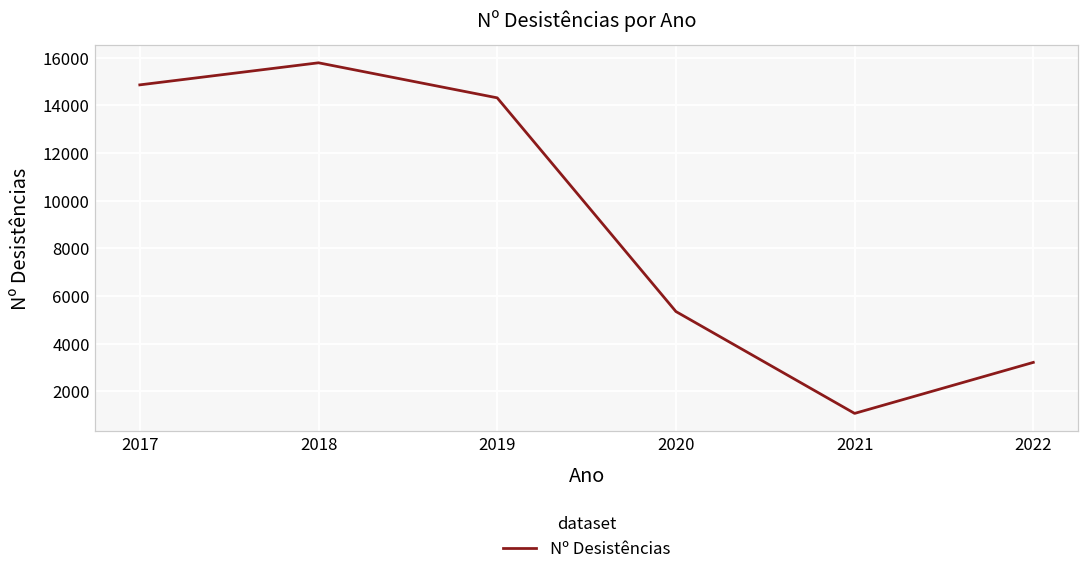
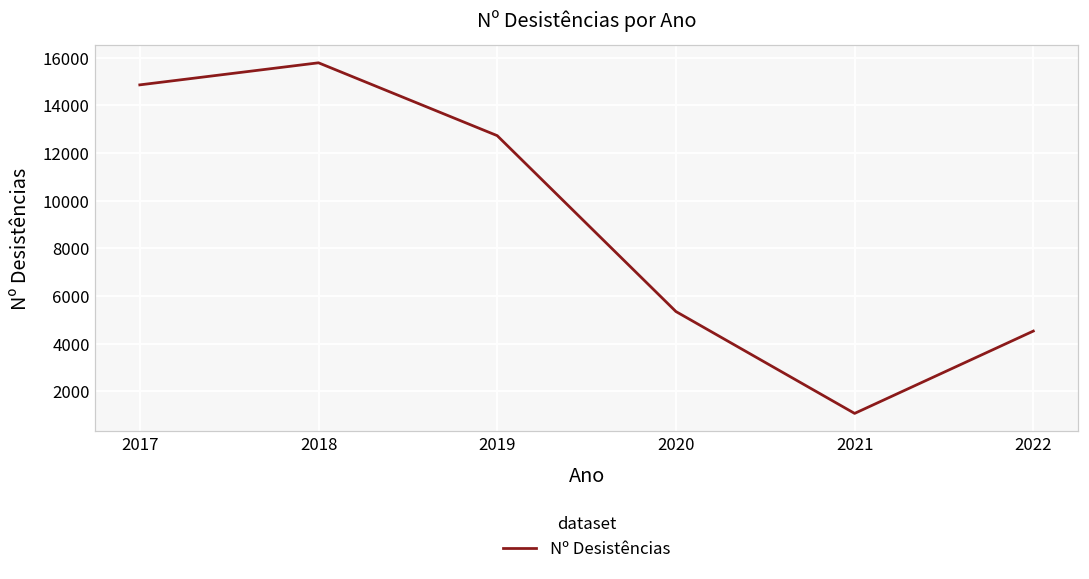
  {
    "2017": 14900,
    "2018": 15800,
-   "2019": 14300,
+   "2019": 12700,
    "2020": 5300,
    "2021": 1100,
-   "2022": 3200
+   "2022": 4500
  }
